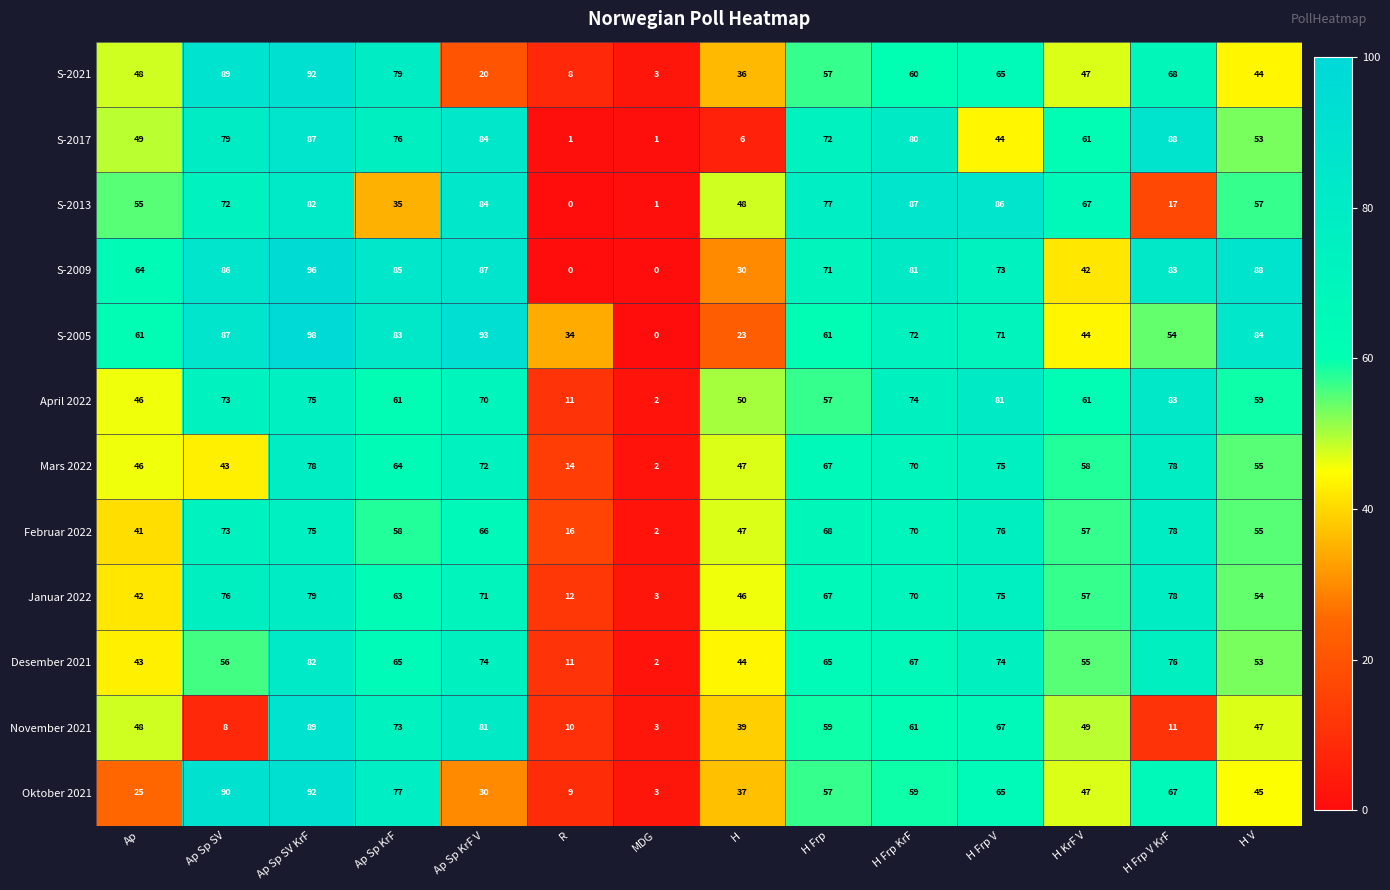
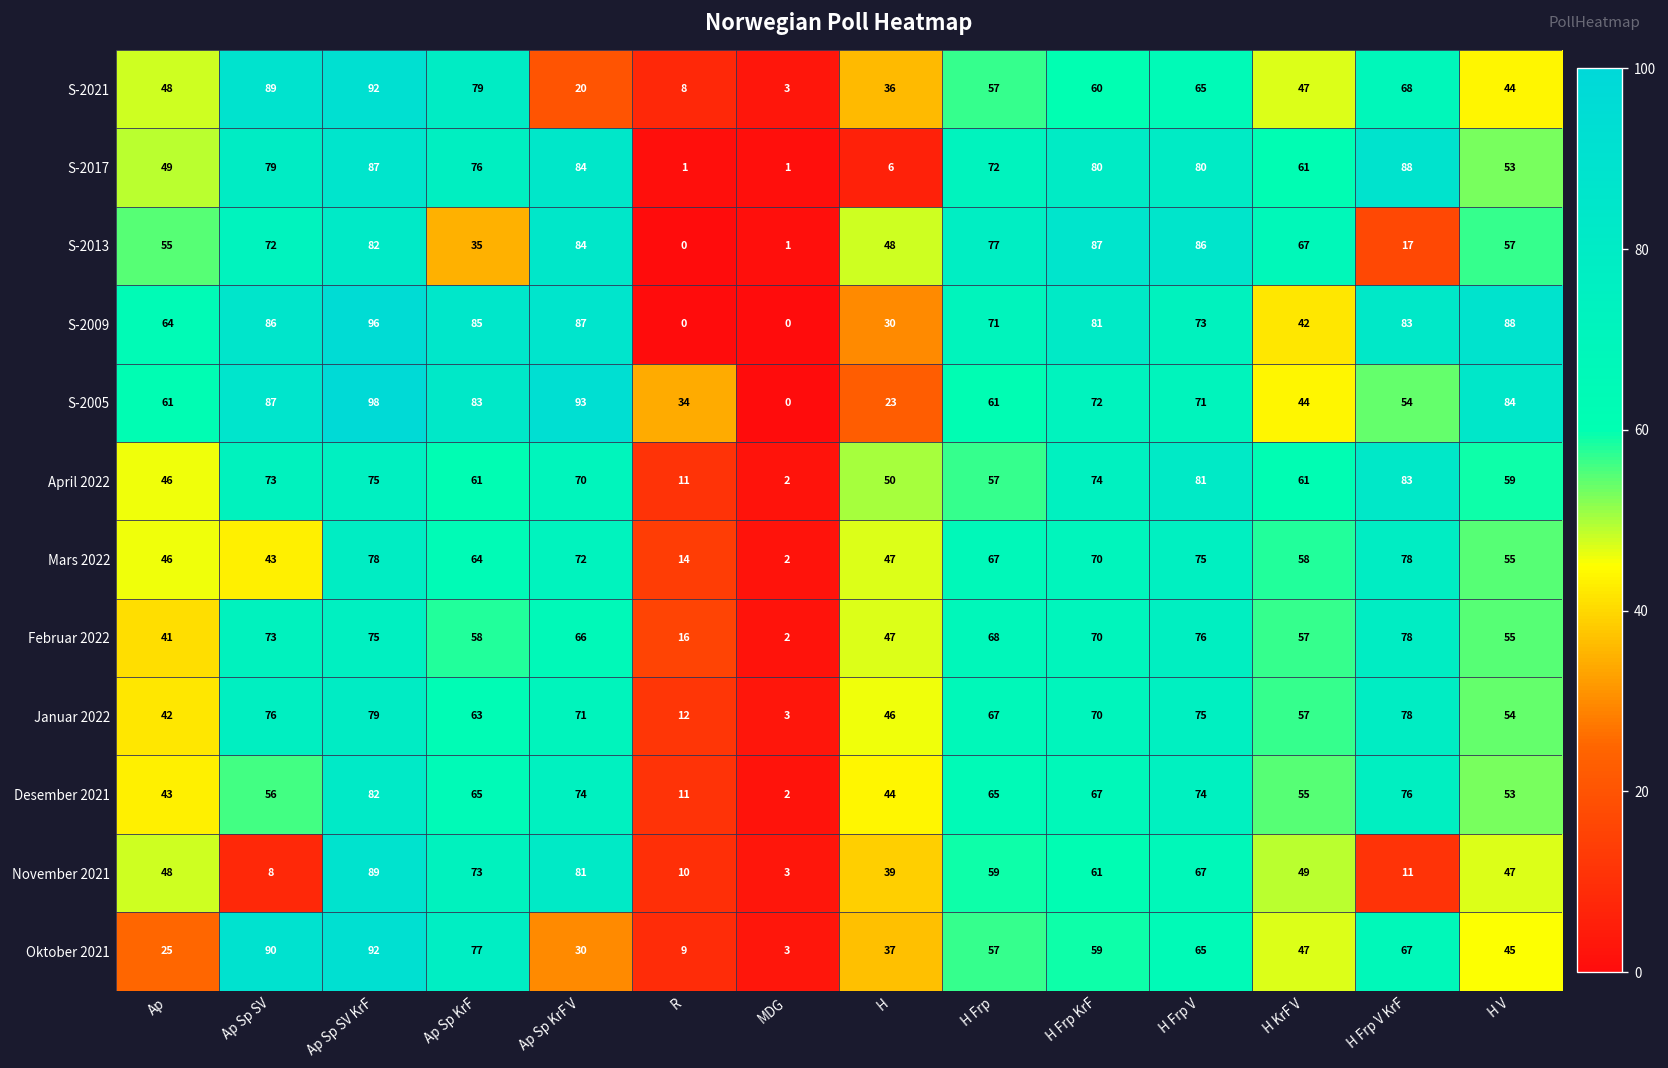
  {
    "S-2021": {
      "Ap": 48,
      "Ap Sp SV": 89,
      "Ap Sp SV KrF": 92,
      "Ap Sp KrF": 79,
      "Ap Sp KrF V": 20,
      "R": 8,
      "MDG": 3,
      "H": 36,
      "H Frp": 57,
      "H Frp KrF": 60,
      "H Frp V": 65,
      "H KrF V": 47,
      "H Frp V KrF": 68,
      "H V": 44
    },
    "S-2017": {
      "Ap": 49,
      "Ap Sp SV": 79,
      "Ap Sp SV KrF": 87,
      "Ap Sp KrF": 76,
      "Ap Sp KrF V": 84,
      "R": 1,
      "MDG": 1,
      "H": 6,
      "H Frp": 72,
      "H Frp KrF": 80,
-     "H Frp V": 44,
+     "H Frp V": 80,
      "H KrF V": 61,
      "H Frp V KrF": 88,
      "H V": 53
    },
    "S-2013": {
      "Ap": 55,
      "Ap Sp SV": 72,
      "Ap Sp SV KrF": 82,
      "Ap Sp KrF": 35,
      "Ap Sp KrF V": 84,
      "R": 0,
      "MDG": 1,
      "H": 48,
      "H Frp": 77,
      "H Frp KrF": 87,
      "H Frp V": 86,
      "H KrF V": 67,
      "H Frp V KrF": 17,
      "H V": 57
    },
    "S-2009": {
      "Ap": 64,
      "Ap Sp SV": 86,
      "Ap Sp SV KrF": 96,
      "Ap Sp KrF": 85,
      "Ap Sp KrF V": 87,
      "R": 0,
      "MDG": 0,
      "H": 30,
      "H Frp": 71,
      "H Frp KrF": 81,
      "H Frp V": 73,
      "H KrF V": 42,
      "H Frp V KrF": 83,
      "H V": 88
    },
    "S-2005": {
      "Ap": 61,
      "Ap Sp SV": 87,
      "Ap Sp SV KrF": 98,
      "Ap Sp KrF": 83,
      "Ap Sp KrF V": 93,
      "R": 34,
      "MDG": 0,
      "H": 23,
      "H Frp": 61,
      "H Frp KrF": 72,
      "H Frp V": 71,
      "H KrF V": 44,
      "H Frp V KrF": 54,
      "H V": 84
    },
    "April 2022": {
      "Ap": 46,
      "Ap Sp SV": 73,
      "Ap Sp SV KrF": 75,
      "Ap Sp KrF": 61,
      "Ap Sp KrF V": 70,
      "R": 11,
      "MDG": 2,
      "H": 50,
      "H Frp": 57,
      "H Frp KrF": 74,
      "H Frp V": 81,
      "H KrF V": 61,
      "H Frp V KrF": 83,
      "H V": 59
    },
    "Mars 2022": {
      "Ap": 46,
      "Ap Sp SV": 43,
      "Ap Sp SV KrF": 78,
      "Ap Sp KrF": 64,
      "Ap Sp KrF V": 72,
      "R": 14,
      "MDG": 2,
      "H": 47,
      "H Frp": 67,
      "H Frp KrF": 70,
      "H Frp V": 75,
      "H KrF V": 58,
      "H Frp V KrF": 78,
      "H V": 55
    },
    "Februar 2022": {
      "Ap": 41,
      "Ap Sp SV": 73,
      "Ap Sp SV KrF": 75,
      "Ap Sp KrF": 58,
      "Ap Sp KrF V": 66,
      "R": 16,
      "MDG": 2,
      "H": 47,
      "H Frp": 68,
      "H Frp KrF": 70,
      "H Frp V": 76,
      "H KrF V": 57,
      "H Frp V KrF": 78,
      "H V": 55
    },
    "Januar 2022": {
      "Ap": 42,
      "Ap Sp SV": 76,
      "Ap Sp SV KrF": 79,
      "Ap Sp KrF": 63,
      "Ap Sp KrF V": 71,
      "R": 12,
      "MDG": 3,
      "H": 46,
      "H Frp": 67,
      "H Frp KrF": 70,
      "H Frp V": 75,
      "H KrF V": 57,
      "H Frp V KrF": 78,
      "H V": 54
    },
    "Desember 2021": {
      "Ap": 43,
      "Ap Sp SV": 56,
      "Ap Sp SV KrF": 82,
      "Ap Sp KrF": 65,
      "Ap Sp KrF V": 74,
      "R": 11,
      "MDG": 2,
      "H": 44,
      "H Frp": 65,
      "H Frp KrF": 67,
      "H Frp V": 74,
      "H KrF V": 55,
      "H Frp V KrF": 76,
      "H V": 53
    },
    "November 2021": {
      "Ap": 48,
      "Ap Sp SV": 8,
      "Ap Sp SV KrF": 89,
      "Ap Sp KrF": 73,
      "Ap Sp KrF V": 81,
      "R": 10,
      "MDG": 3,
      "H": 39,
      "H Frp": 59,
      "H Frp KrF": 61,
      "H Frp V": 67,
      "H KrF V": 49,
      "H Frp V KrF": 11,
      "H V": 47
    },
    "Oktober 2021": {
      "Ap": 25,
      "Ap Sp SV": 90,
      "Ap Sp SV KrF": 92,
      "Ap Sp KrF": 77,
      "Ap Sp KrF V": 30,
      "R": 9,
      "MDG": 3,
      "H": 37,
      "H Frp": 57,
      "H Frp KrF": 59,
      "H Frp V": 65,
      "H KrF V": 47,
      "H Frp V KrF": 67,
      "H V": 45
    }
  }
